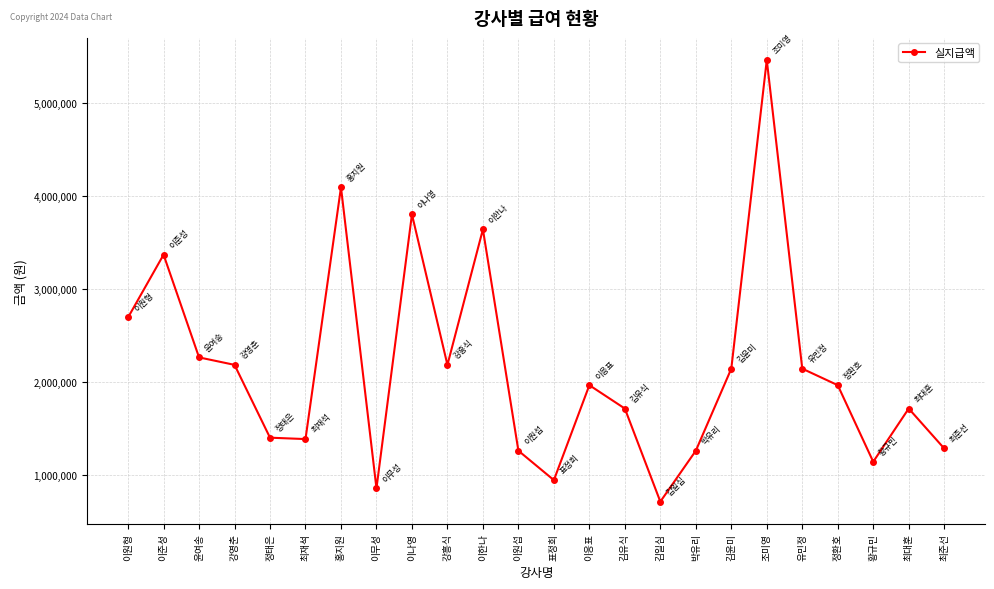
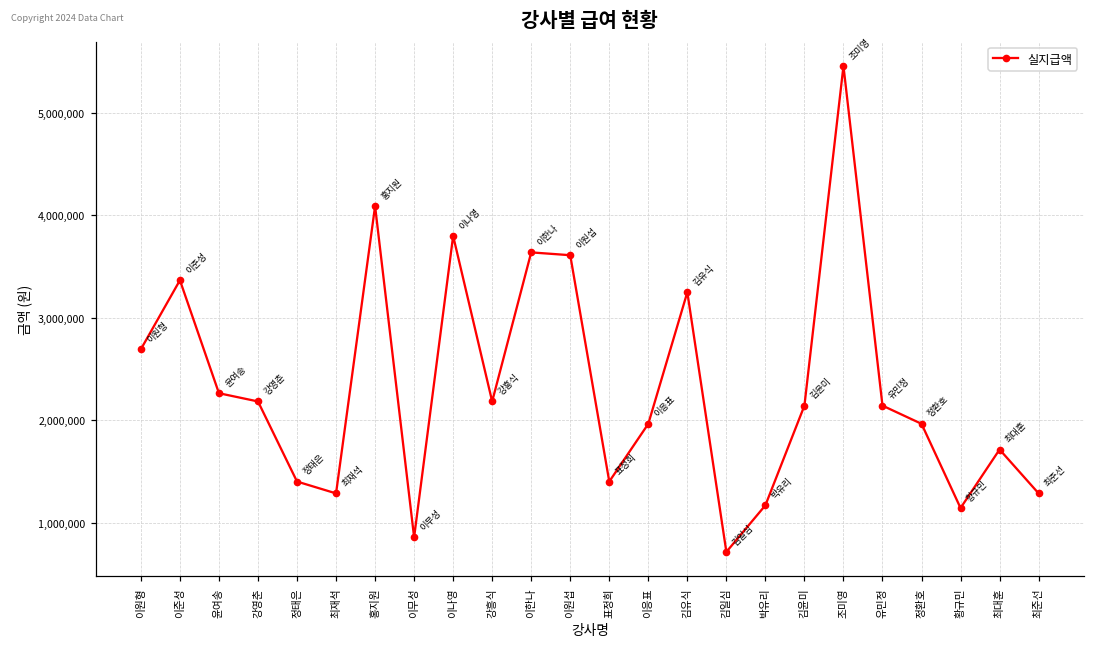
  {
    "이원형": "2,700,000",
    "이준성": "3,400,000",
    "윤여송": "2,300,000",
    "강영춘": "2,200,000",
    "정태은": "1,400,000",
-   "최재석": "1,400,000",
+   "최재석": "1,300,000",
    "홍지원": "4,100,000",
    "이무성": "900,000",
    "이나영": "3,800,000",
    "강흥식": "2,200,000",
    "이한나": "3,600,000",
-   "이원섭": "1,300,000",
-   "표정희": "900,000",
+   "이원섭": "3,600,000",
+   "표정희": "1,400,000",
    "이응표": "2,000,000",
-   "김유식": "1,700,000",
+   "김유식": "3,200,000",
    "김일심": "700,000",
-   "박유리": "1,300,000",
+   "박유리": "1,200,000",
    "김윤미": "2,100,000",
    "조미영": "5,500,000",
    "유민정": "2,100,000",
    "정환호": "2,000,000",
    "황규민": "1,100,000",
    "최대훈": "1,700,000",
    "최준선": "1,300,000"
  }
